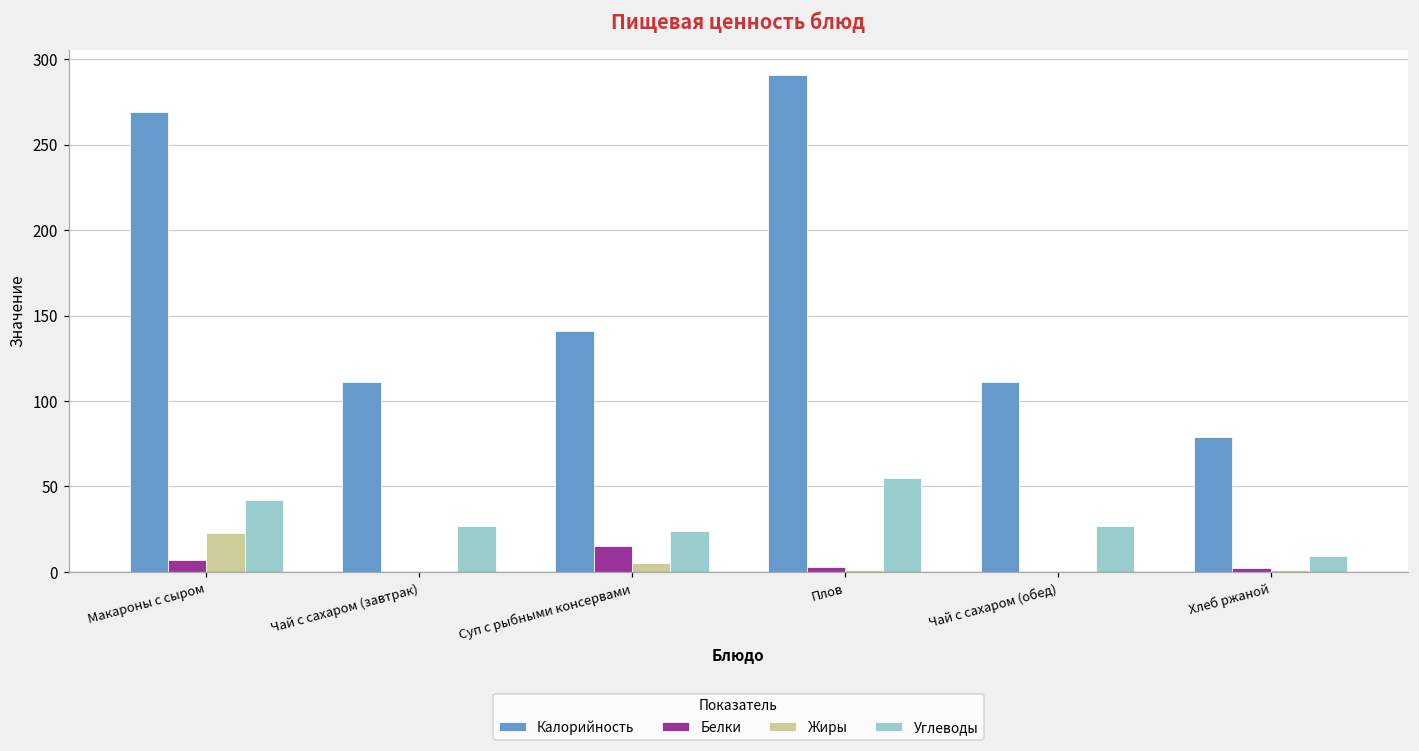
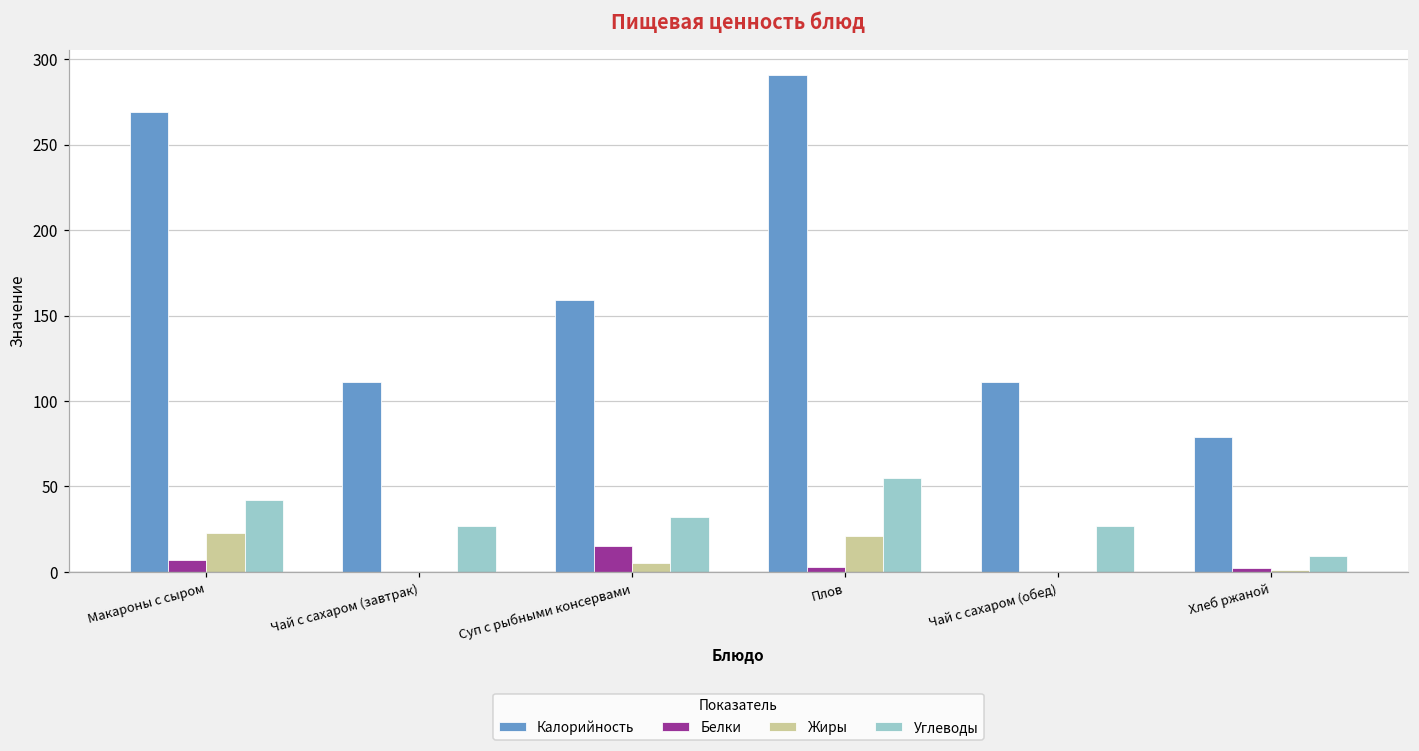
  {
    "Калорийность": {
      "Макароны с сыром": 269,
      "Чай с сахаром (завтрак)": 111,
-     "Суп с рыбными консервами": 141,
+     "Суп с рыбными консервами": 159,
      "Плов": 291,
      "Чай с сахаром (обед)": 111,
      "Хлеб ржаной": 79
    },
    "Белки": {
      "Макароны с сыром": 7,
      "Чай с сахаром (завтрак)": 0,
      "Суп с рыбными консервами": 15,
      "Плов": 3,
      "Чай с сахаром (обед)": 0,
      "Хлеб ржаной": 2
    },
    "Жиры": {
      "Макароны с сыром": 23,
      "Чай с сахаром (завтрак)": 0,
      "Суп с рыбными консервами": 5,
-     "Плов": 1,
+     "Плов": 21,
      "Чай с сахаром (обед)": 0
    },
    "Углеводы": {
      "Макароны с сыром": 42,
      "Чай с сахаром (завтрак)": 27,
-     "Суп с рыбными консервами": 24,
+     "Суп с рыбными консервами": 32,
      "Плов": 55,
      "Чай с сахаром (обед)": 27,
      "Хлеб ржаной": 9
    }
  }
